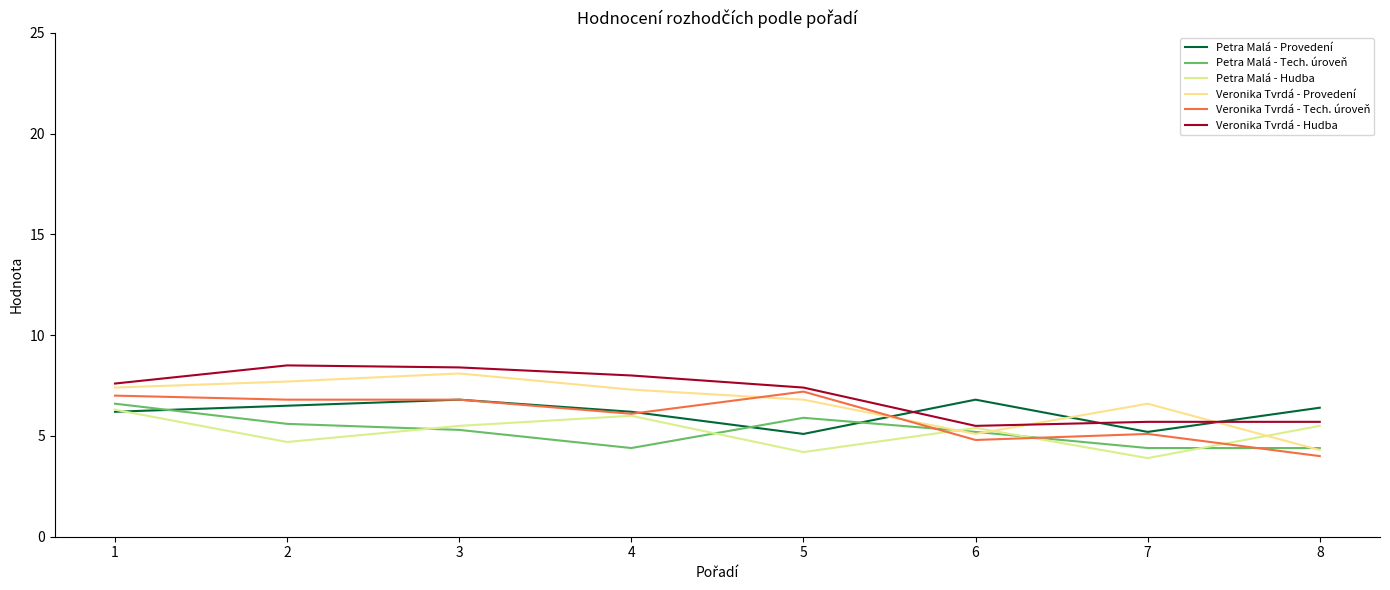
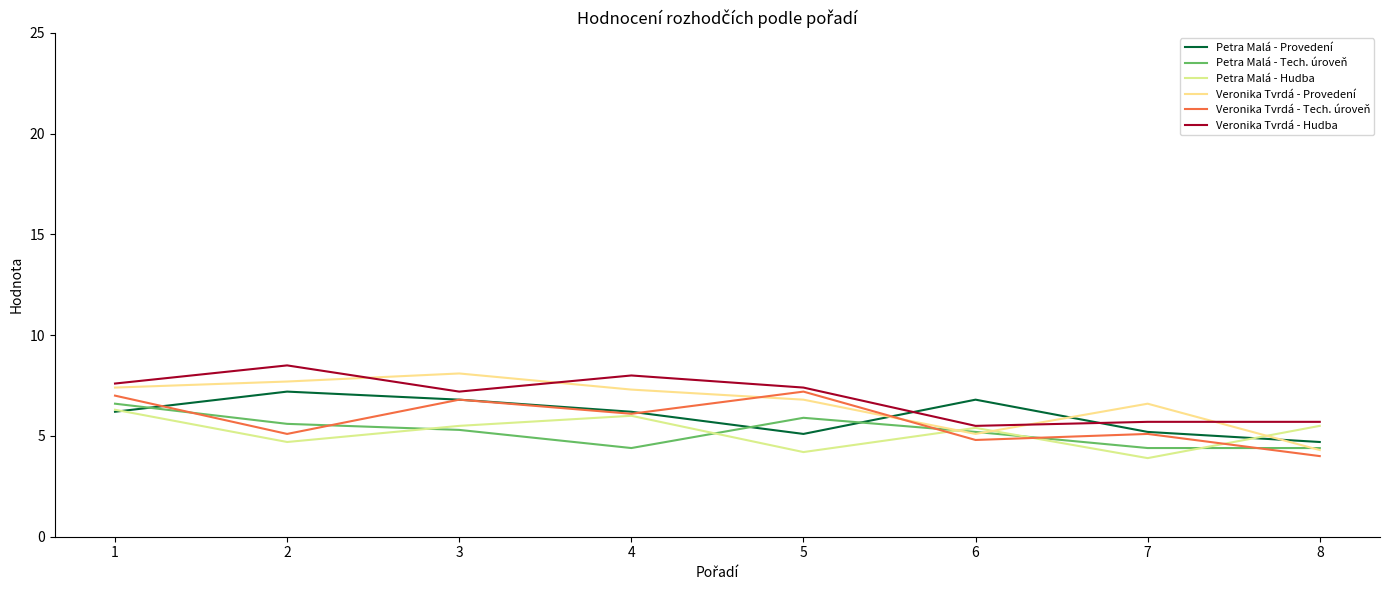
  {
    "Petra Malá - Provedení": {
-     "2": 6.5,
+     "2": 7.2,
      "5": 5.1,
      "6": 6.8,
-     "8": 6.4
+     "8": 4.7
    },
    "Petra Malá - Tech. úroveň": {
      "1": 6.6,
      "2": 5.6,
      "3": 5.3,
      "4": 4.4,
      "5": 5.9,
      "7": 4.4
    },
    "Veronika Tvrdá - Tech. úroveň": {
      "1": 7.0,
-     "2": 6.8,
+     "2": 5.1,
      "5": 7.2,
      "6": 4.8,
      "8": 4.0
    },
    "Veronika Tvrdá - Hudba": {
      "1": 7.6,
      "2": 8.5,
-     "3": 8.4,
+     "3": 7.2,
      "4": 8.0,
      "5": 7.4,
      "7": 5.7,
      "8": 5.7
    }
  }
